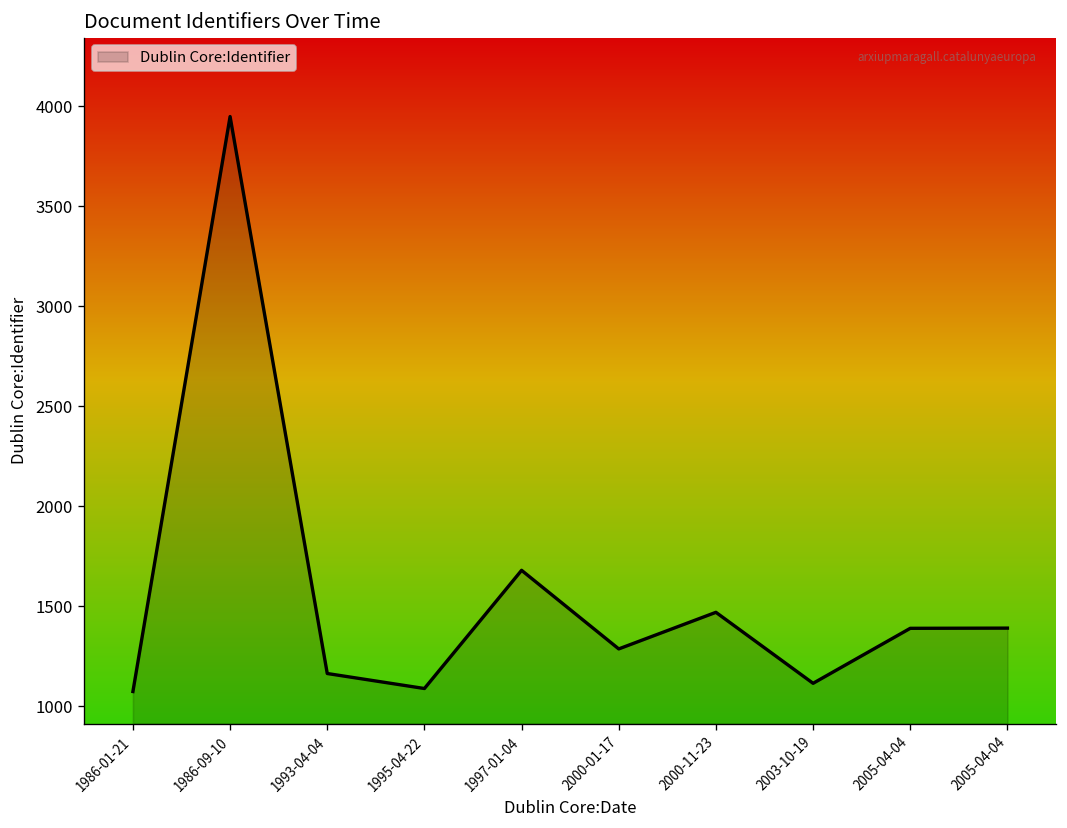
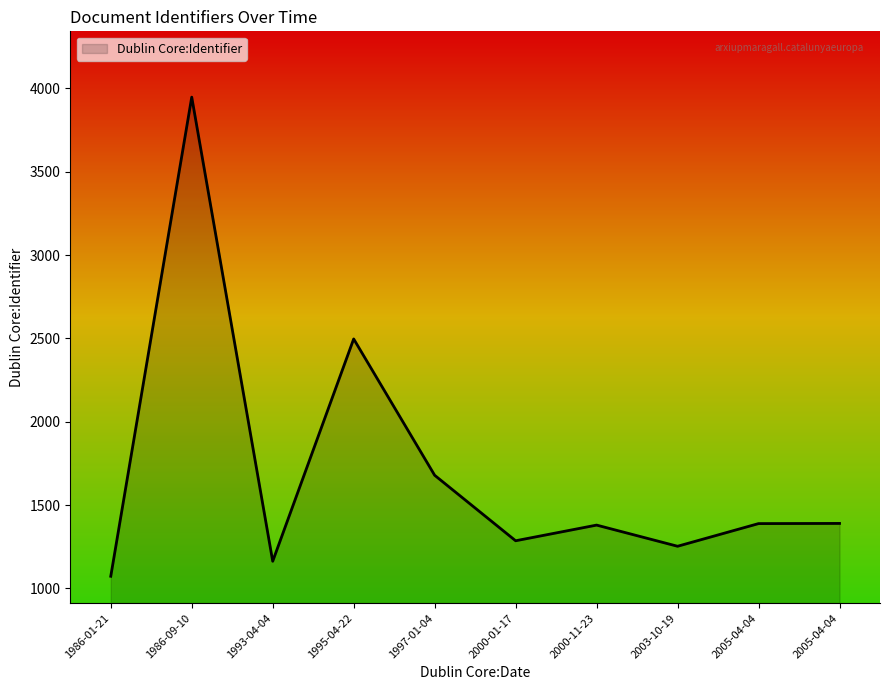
  {
    "1986-01-21": 1070,
    "1986-09-10": 3950,
    "1993-04-04": 1160,
-   "1995-04-22": 1090,
+   "1995-04-22": 2500,
    "1997-01-04": 1680,
    "2000-01-17": 1290,
-   "2000-11-23": 1470,
-   "2003-10-19": 1110
+   "2000-11-23": 1380,
+   "2003-10-19": 1250
  }
